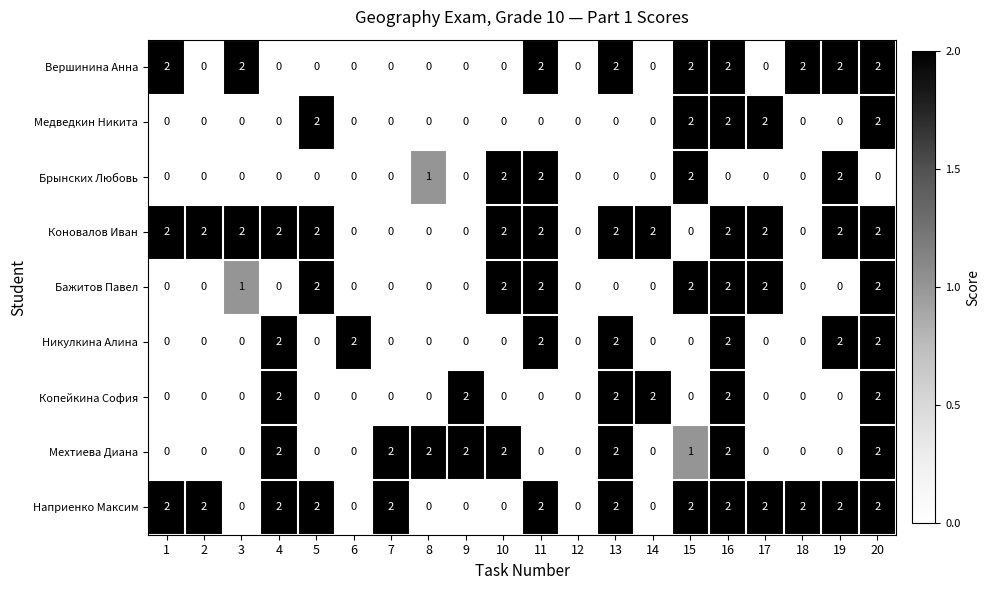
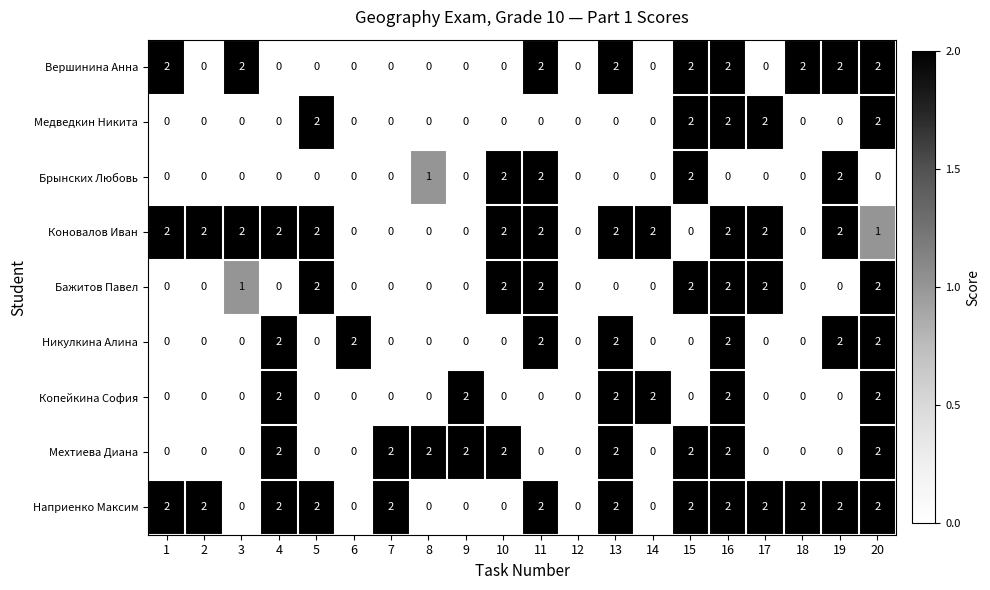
  {
    "Вершинина Анна": {
      "1": 2,
      "2": 0,
      "3": 2,
      "4": 0,
      "5": 0,
      "6": 0,
      "7": 0,
      "8": 0,
      "9": 0,
      "10": 0,
      "11": 2,
      "12": 0,
      "13": 2,
      "14": 0,
      "15": 2,
      "16": 2,
      "17": 0,
      "18": 2,
      "19": 2,
      "20": 2
    },
    "Медведкин Никита": {
      "1": 0,
      "2": 0,
      "3": 0,
      "4": 0,
      "5": 2,
      "6": 0,
      "7": 0,
      "8": 0,
      "9": 0,
      "10": 0,
      "11": 0,
      "12": 0,
      "13": 0,
      "14": 0,
      "15": 2,
      "16": 2,
      "17": 2,
      "18": 0,
      "19": 0,
      "20": 2
    },
    "Брынских Любовь": {
      "1": 0,
      "2": 0,
      "3": 0,
      "4": 0,
      "5": 0,
      "6": 0,
      "7": 0,
      "8": 1,
      "9": 0,
      "10": 2,
      "11": 2,
      "12": 0,
      "13": 0,
      "14": 0,
      "15": 2,
      "16": 0,
      "17": 0,
      "18": 0,
      "19": 2,
      "20": 0
    },
    "Коновалов Иван": {
      "1": 2,
      "2": 2,
      "3": 2,
      "4": 2,
      "5": 2,
      "6": 0,
      "7": 0,
      "8": 0,
      "9": 0,
      "10": 2,
      "11": 2,
      "12": 0,
      "13": 2,
      "14": 2,
      "15": 0,
      "16": 2,
      "17": 2,
      "18": 0,
      "19": 2,
-     "20": 2
+     "20": 1
    },
    "Бажитов Павел": {
      "1": 0,
      "2": 0,
      "3": 1,
      "4": 0,
      "5": 2,
      "6": 0,
      "7": 0,
      "8": 0,
      "9": 0,
      "10": 2,
      "11": 2,
      "12": 0,
      "13": 0,
      "14": 0,
      "15": 2,
      "16": 2,
      "17": 2,
      "18": 0,
      "19": 0,
      "20": 2
    },
    "Никулкина Алина": {
      "1": 0,
      "2": 0,
      "3": 0,
      "4": 2,
      "5": 0,
      "6": 2,
      "7": 0,
      "8": 0,
      "9": 0,
      "10": 0,
      "11": 2,
      "12": 0,
      "13": 2,
      "14": 0,
      "15": 0,
      "16": 2,
      "17": 0,
      "18": 0,
      "19": 2,
      "20": 2
    },
    "Копейкина София": {
      "1": 0,
      "2": 0,
      "3": 0,
      "4": 2,
      "5": 0,
      "6": 0,
      "7": 0,
      "8": 0,
      "9": 2,
      "10": 0,
      "11": 0,
      "12": 0,
      "13": 2,
      "14": 2,
      "15": 0,
      "16": 2,
      "17": 0,
      "18": 0,
      "19": 0,
      "20": 2
    },
    "Мехтиева Диана": {
      "1": 0,
      "2": 0,
      "3": 0,
      "4": 2,
      "5": 0,
      "6": 0,
      "7": 2,
      "8": 2,
      "9": 2,
      "10": 2,
      "11": 0,
      "12": 0,
      "13": 2,
      "14": 0,
-     "15": 1,
+     "15": 2,
      "16": 2,
      "17": 0,
      "18": 0,
      "19": 0,
      "20": 2
    },
    "Наприенко Максим": {
      "1": 2,
      "2": 2,
      "3": 0,
      "4": 2,
      "5": 2,
      "6": 0,
      "7": 2,
      "8": 0,
      "9": 0,
      "10": 0,
      "11": 2,
      "12": 0,
      "13": 2,
      "14": 0,
      "15": 2,
      "16": 2,
      "17": 2,
      "18": 2,
      "19": 2,
      "20": 2
    }
  }
